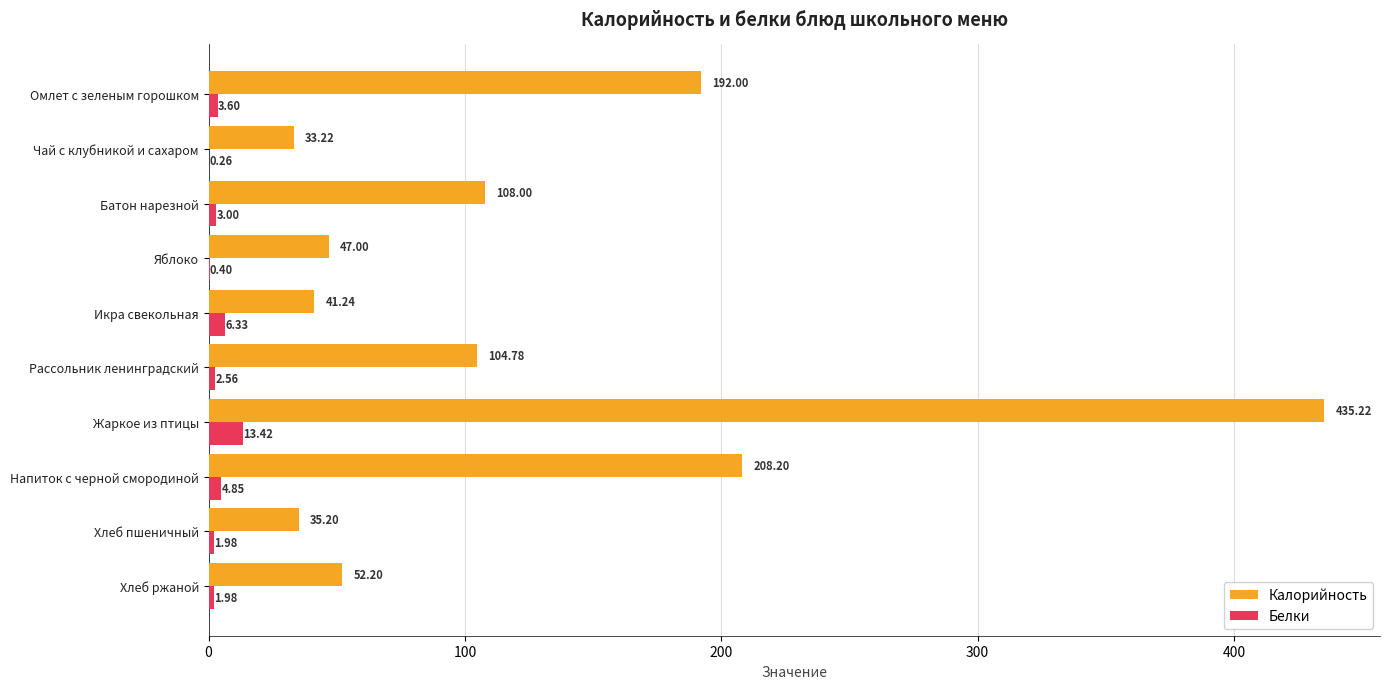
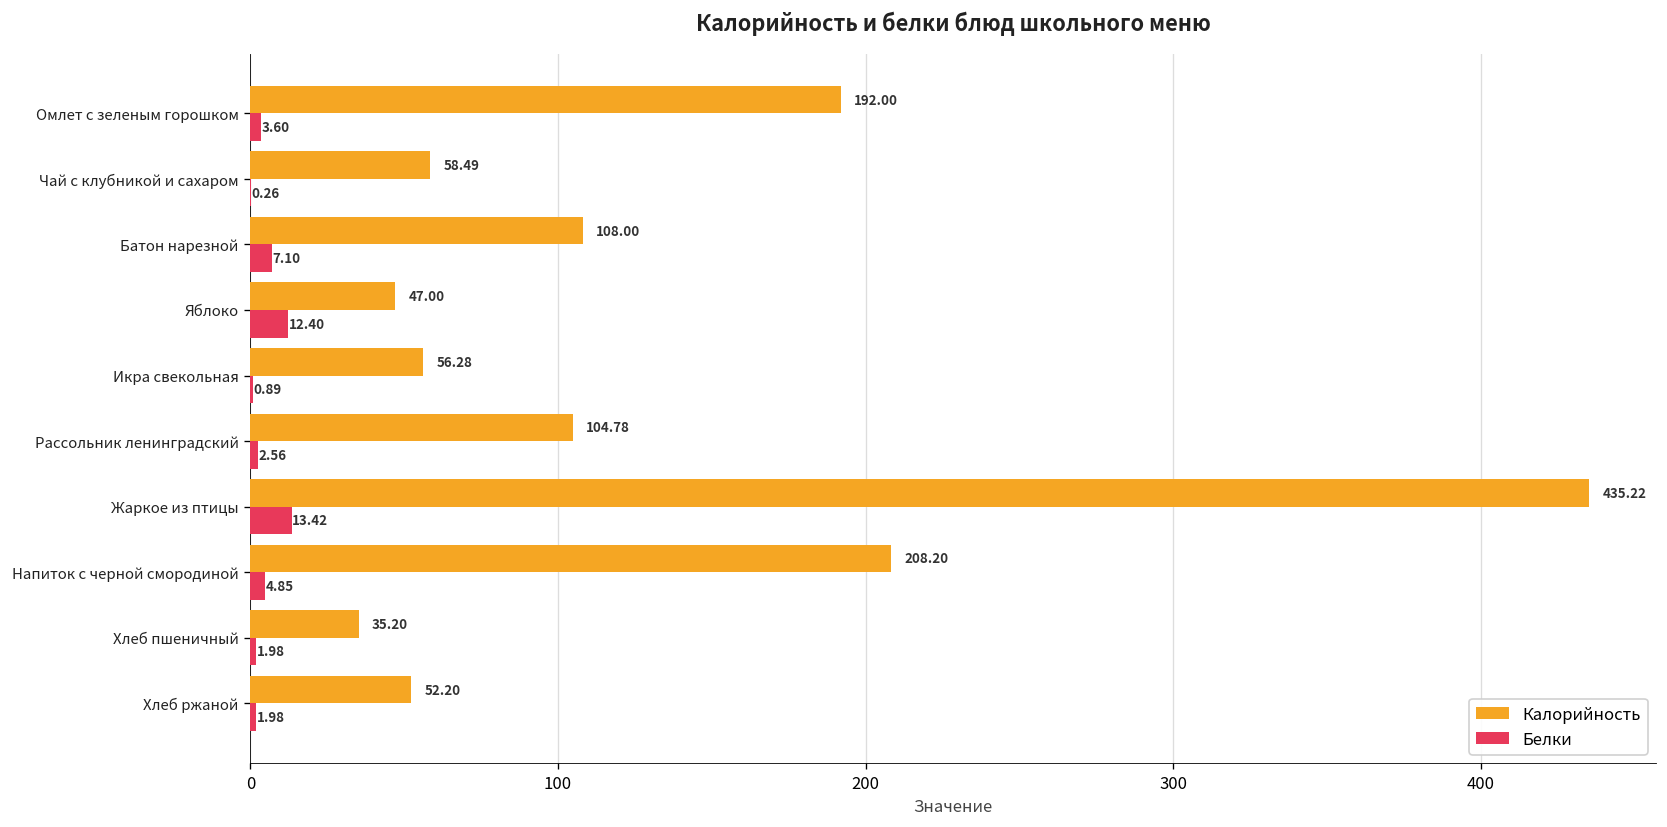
  {
    "Калорийность": {
      "Омлет с зеленым горошком": 192.00,
-     "Чай с клубникой и сахаром": 33.22,
+     "Чай с клубникой и сахаром": 58.49,
      "Батон нарезной": 108.00,
      "Яблоко": 47.00,
-     "Икра свекольная": 41.24,
+     "Икра свекольная": 56.28,
      "Рассольник ленинградский": 104.78,
      "Жаркое из птицы": 435.22,
      "Напиток с черной смородиной": 208.20,
      "Хлеб пшеничный": 35.20,
      "Хлеб ржаной": 52.20
    },
    "Белки": {
      "Омлет с зеленым горошком": 3.60,
      "Чай с клубникой и сахаром": 0.26,
-     "Батон нарезной": 3.00,
-     "Яблоко": 0.40,
-     "Икра свекольная": 6.33,
+     "Батон нарезной": 7.10,
+     "Яблоко": 12.40,
+     "Икра свекольная": 0.89,
      "Рассольник ленинградский": 2.56,
      "Жаркое из птицы": 13.42,
      "Напиток с черной смородиной": 4.85,
      "Хлеб пшеничный": 1.98,
      "Хлеб ржаной": 1.98
    }
  }
